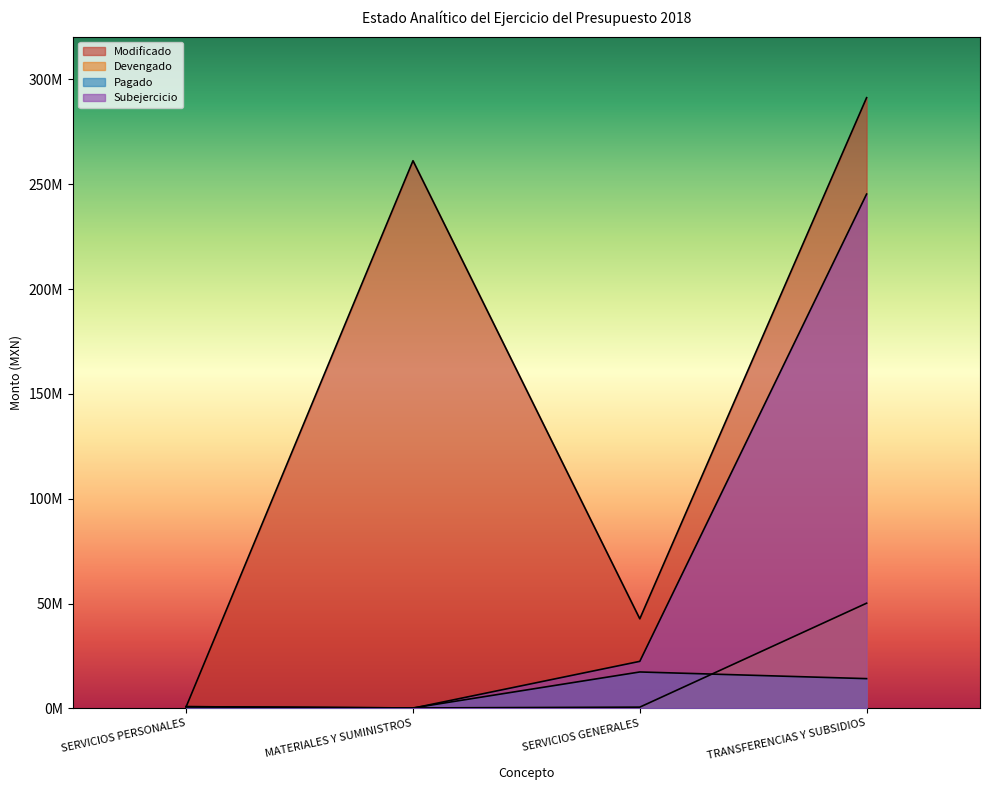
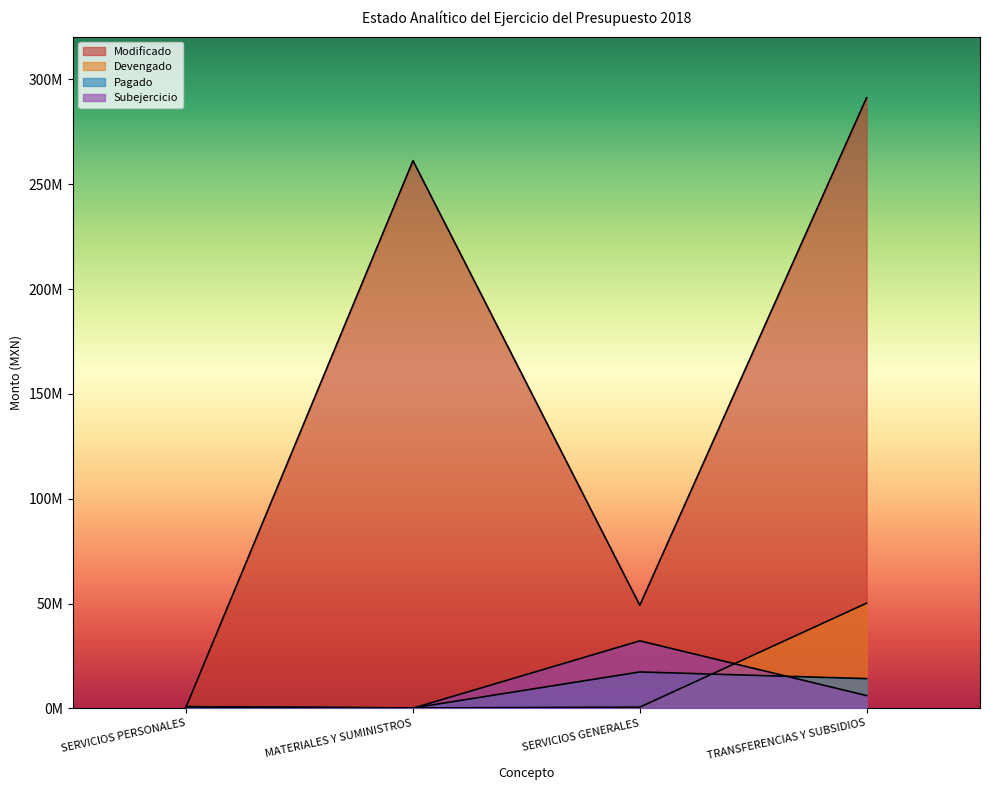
  {
    "Modificado": {
      "MATERIALES Y SUMINISTROS": 261000000,
-     "SERVICIOS GENERALES": 43000000,
+     "SERVICIOS GENERALES": 49000000,
      "TRANSFERENCIAS Y SUBSIDIOS": 291000000
    },
    "Devengado": {
      "SERVICIOS GENERALES": 1000000,
      "TRANSFERENCIAS Y SUBSIDIOS": 50000000
    },
    "Pagado": {
      "SERVICIOS GENERALES": 17000000,
      "TRANSFERENCIAS Y SUBSIDIOS": 14000000
    },
    "Subejercicio": {
-     "SERVICIOS GENERALES": 22000000,
-     "TRANSFERENCIAS Y SUBSIDIOS": 245000000
+     "SERVICIOS GENERALES": 32000000,
+     "TRANSFERENCIAS Y SUBSIDIOS": 6000000
    }
  }
